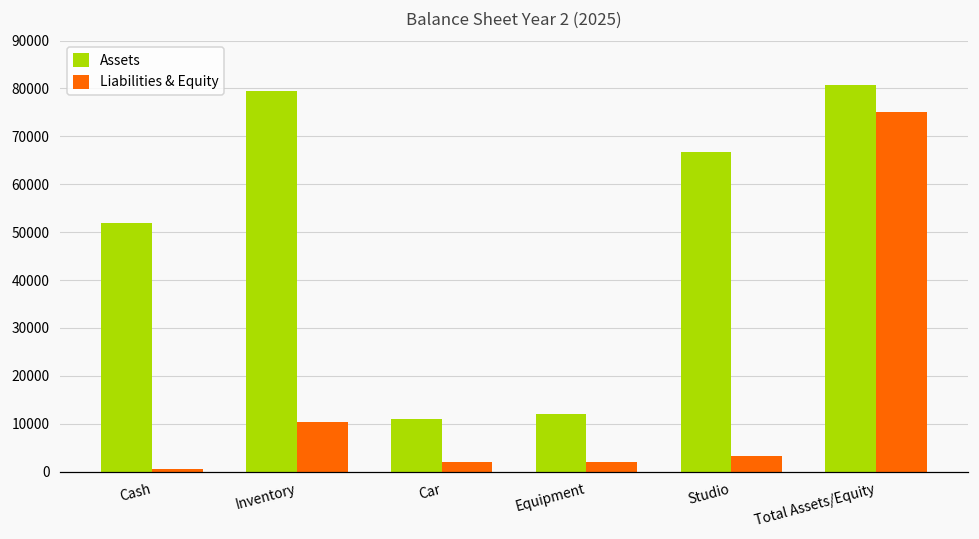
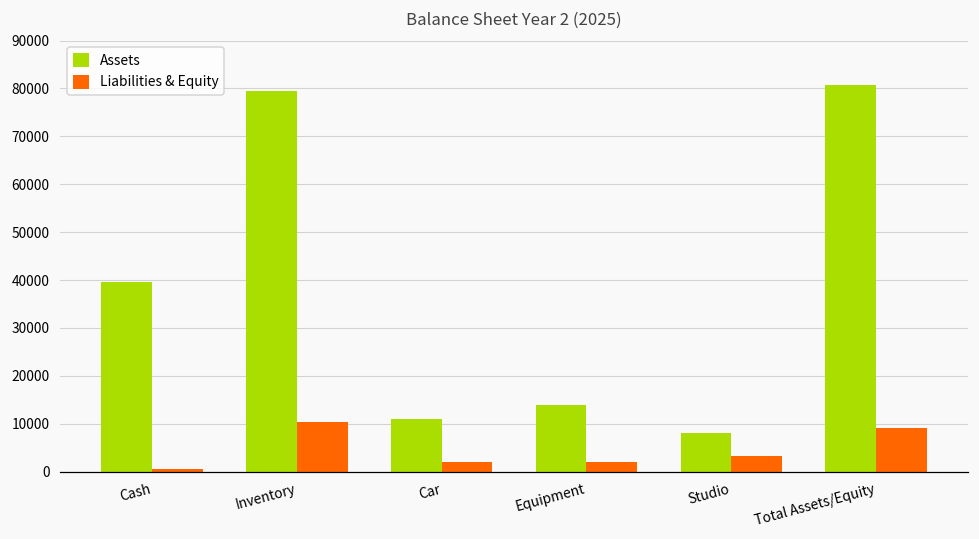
  {
    "Assets": {
-     "Cash": 52000,
+     "Cash": 39000,
      "Inventory": 79000,
      "Car": 11000,
-     "Equipment": 12000,
-     "Studio": 67000,
+     "Equipment": 14000,
+     "Studio": 8000,
      "Total Assets/Equity": 81000
    },
    "Liabilities & Equity": {
      "Cash": 1000,
      "Inventory": 10000,
      "Car": 2000,
      "Equipment": 2000,
      "Studio": 3000,
-     "Total Assets/Equity": 75000
+     "Total Assets/Equity": 9000
    }
  }
